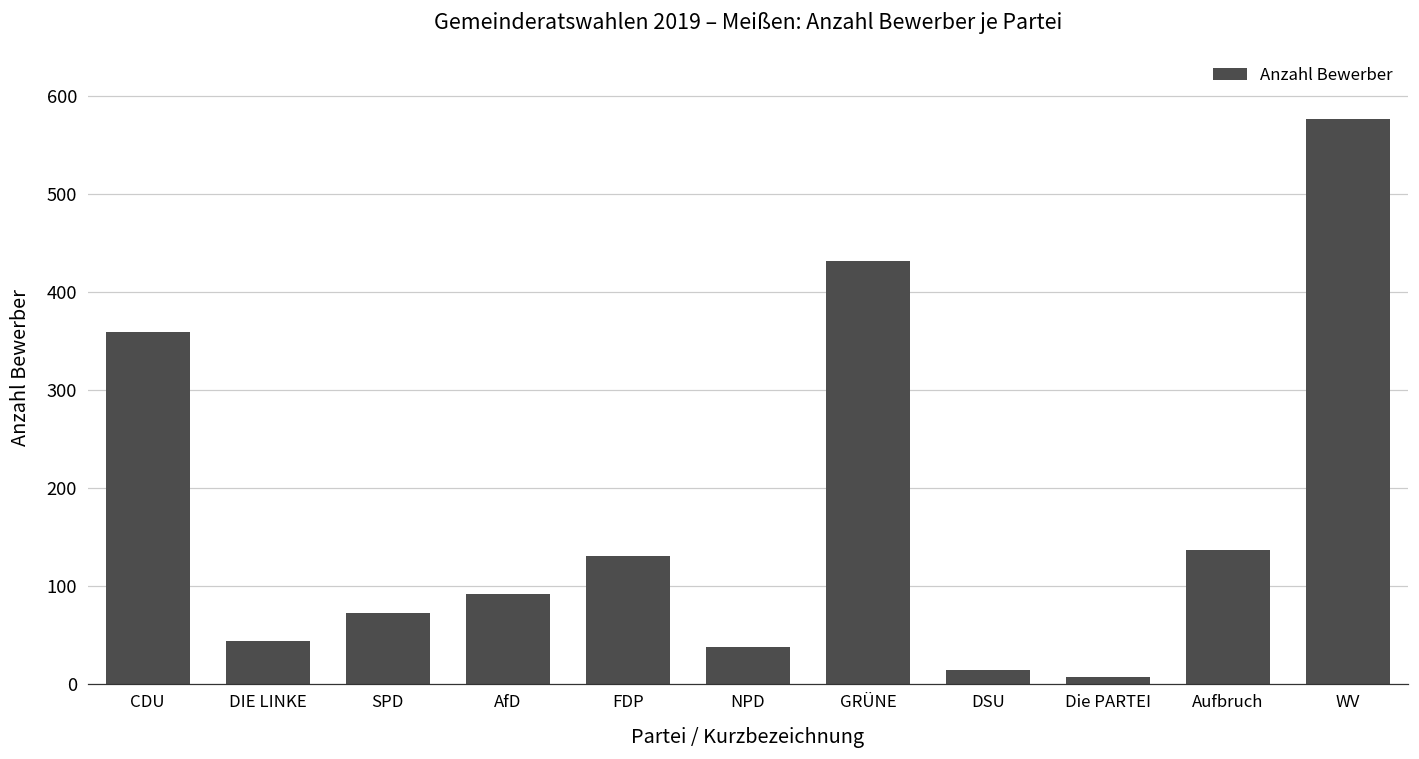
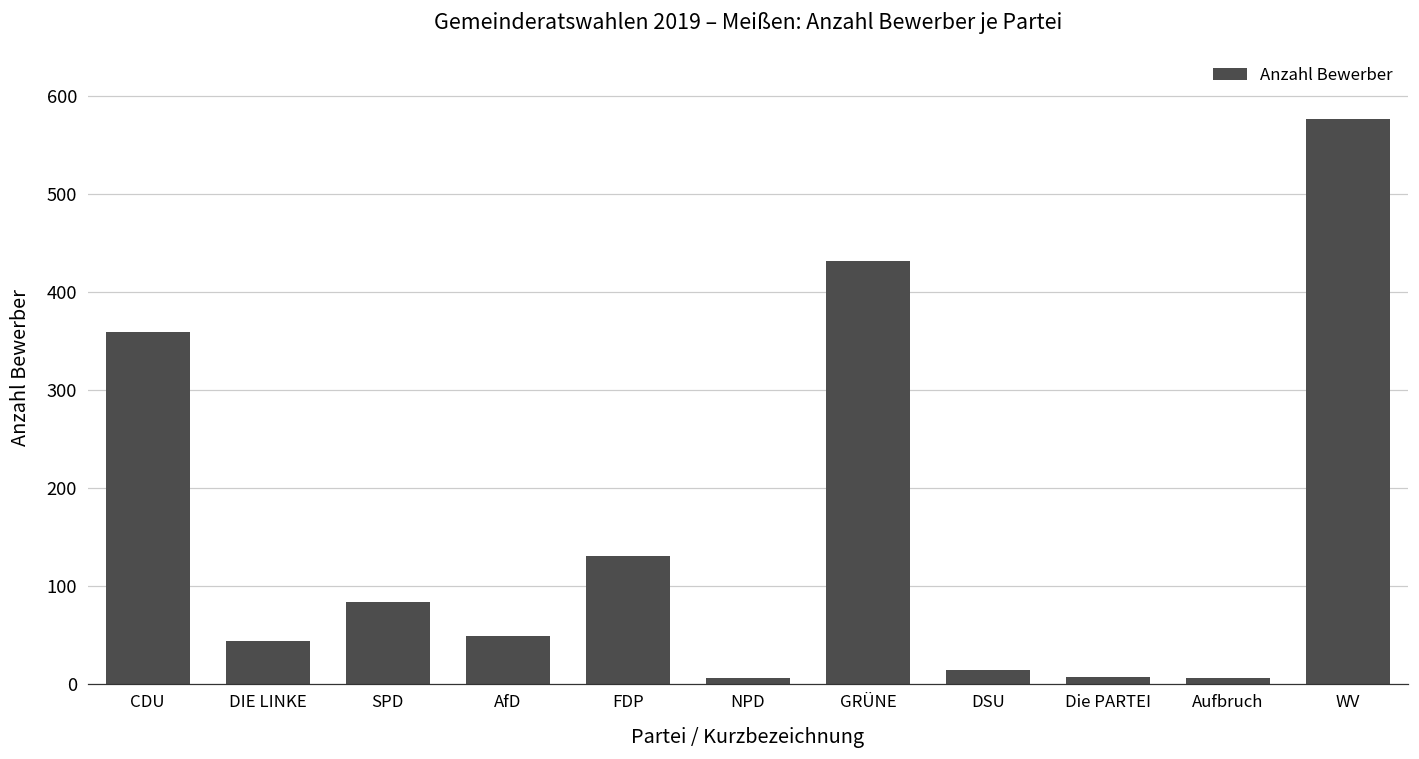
  {
    "CDU": 360,
    "DIE LINKE": 40,
-   "SPD": 70,
-   "AfD": 90,
+   "SPD": 80,
+   "AfD": 50,
    "FDP": 130,
-   "NPD": 40,
+   "NPD": 10,
    "GRÜNE": 430,
    "DSU": 10,
    "Die PARTEI": 10,
-   "Aufbruch": 140,
+   "Aufbruch": 10,
    "WV": 580
  }
